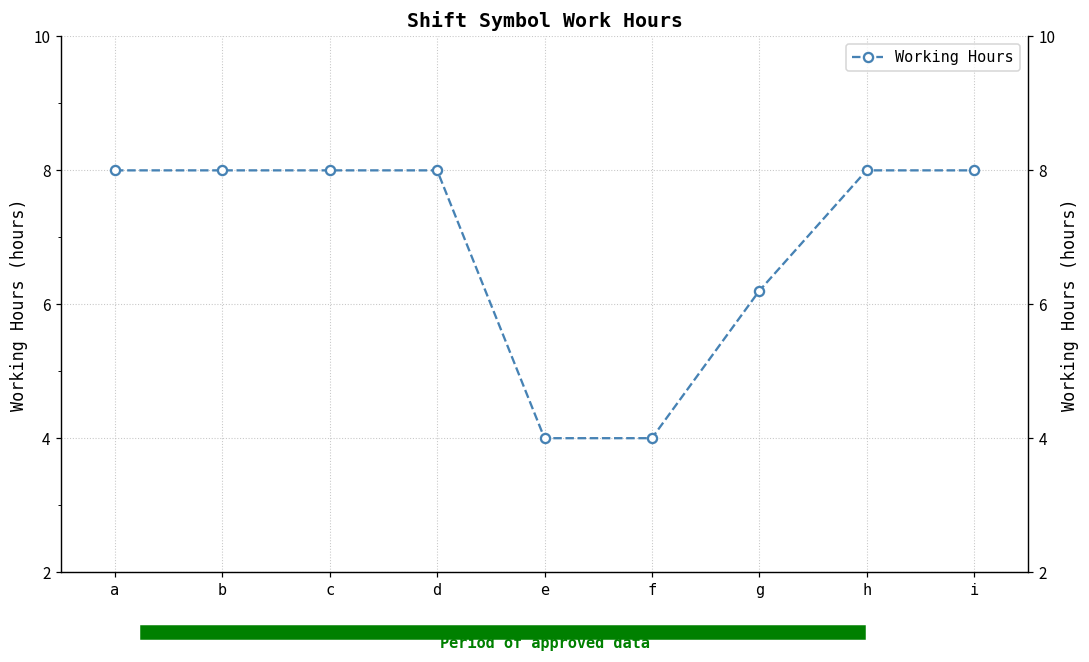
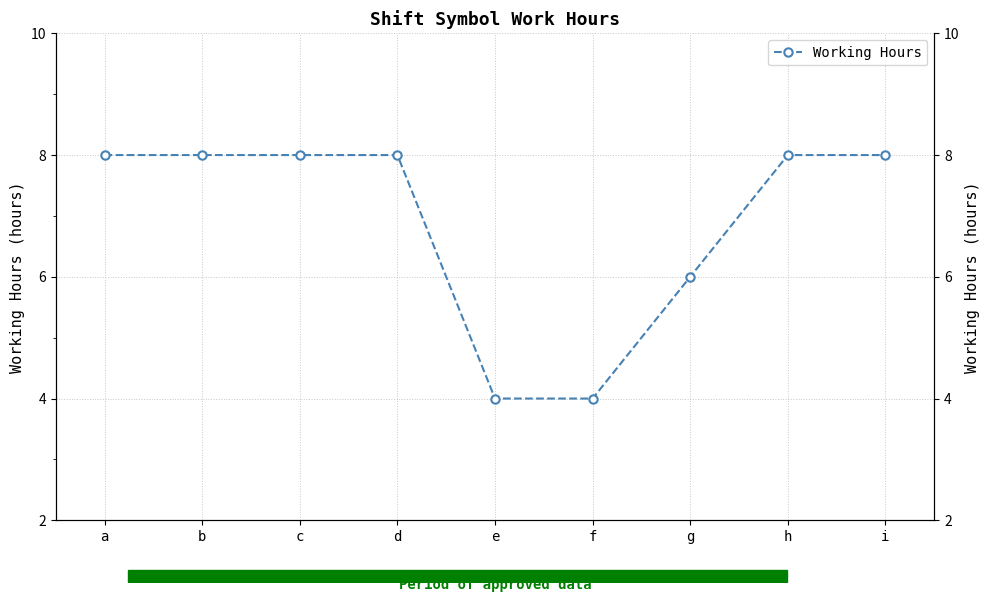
  {
    "a": 8.0,
    "b": 8.0,
    "c": 8.0,
    "d": 8.0,
    "e": 4.0,
    "f": 4.0,
-   "g": 6.2,
+   "g": 6.0,
    "h": 8.0,
    "i": 8.0
  }
